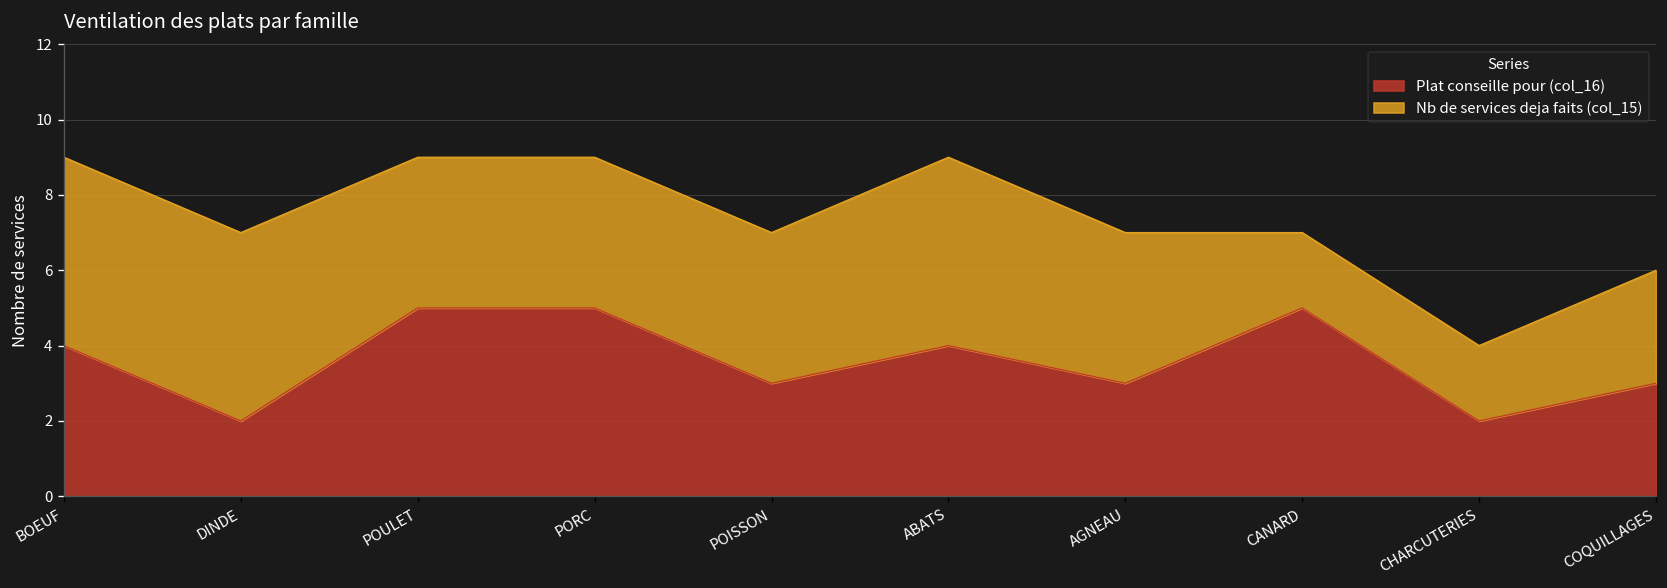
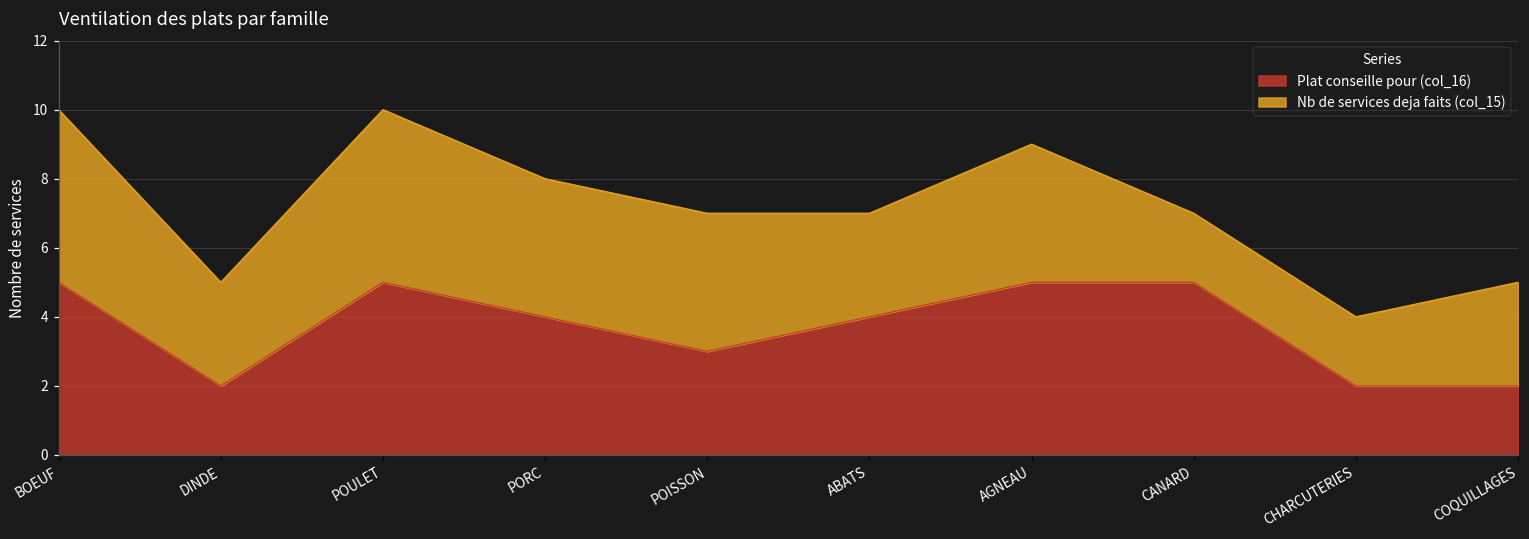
  {
    "Plat conseille pour (col_16)": {
-     "BOEUF": 4,
+     "BOEUF": 5,
      "DINDE": 2,
      "POULET": 5,
-     "PORC": 5,
+     "PORC": 4,
      "POISSON": 3,
      "ABATS": 4,
-     "AGNEAU": 3,
+     "AGNEAU": 5,
      "CANARD": 5,
      "CHARCUTERIES": 2,
-     "COQUILLAGES": 3
+     "COQUILLAGES": 2
    },
    "Nb de services deja faits (col_15)": {
      "BOEUF": 5,
-     "DINDE": 5,
-     "POULET": 4,
+     "DINDE": 3,
+     "POULET": 5,
      "PORC": 4,
      "POISSON": 4,
-     "ABATS": 5,
+     "ABATS": 3,
      "AGNEAU": 4,
      "CANARD": 2,
      "CHARCUTERIES": 2,
      "COQUILLAGES": 3
    }
  }
